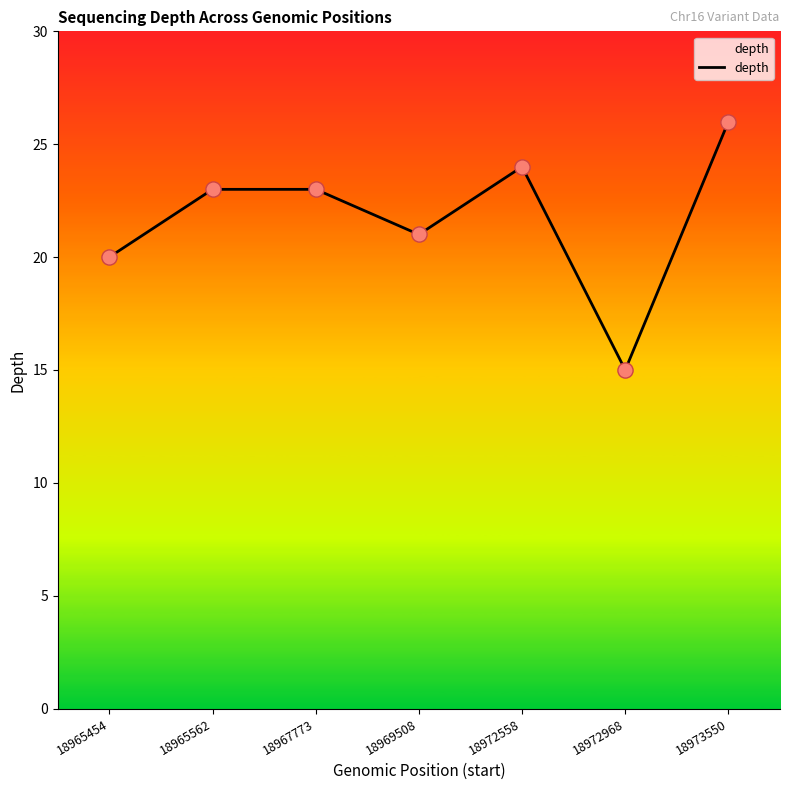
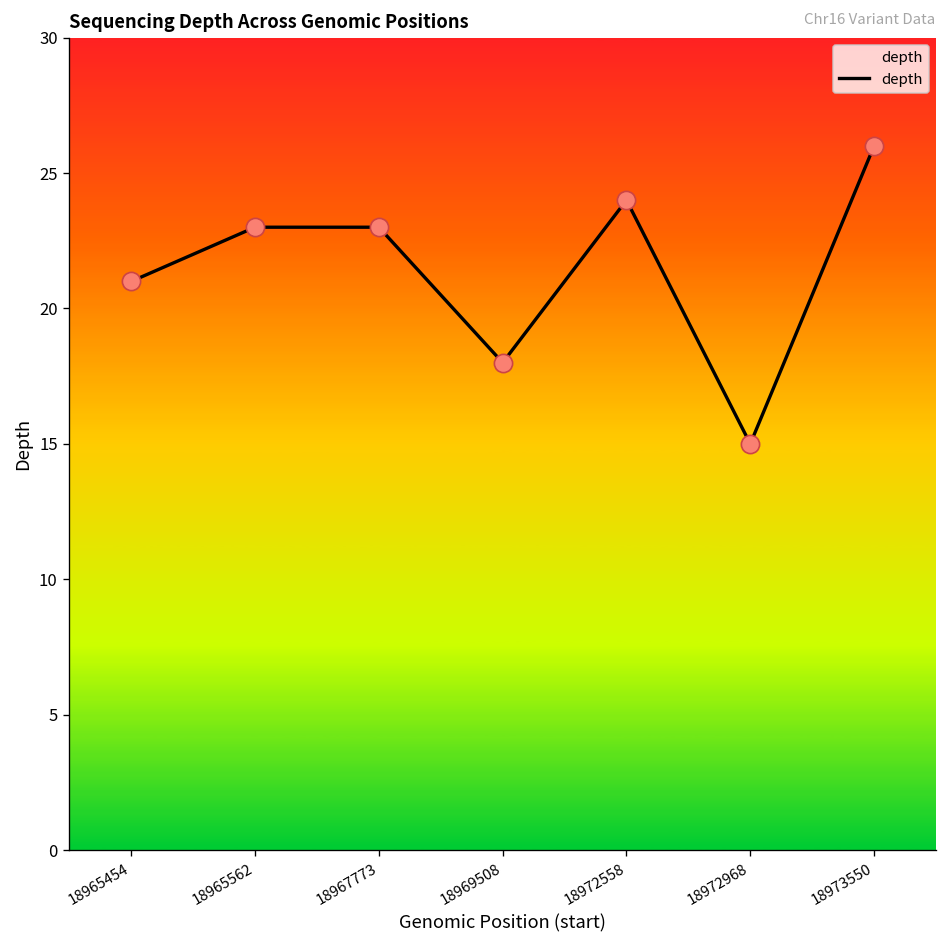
  {
-   "18965454": 20,
+   "18965454": 21,
    "18965562": 23,
    "18967773": 23,
-   "18969508": 21,
+   "18969508": 18,
    "18972558": 24,
    "18972968": 15,
    "18973550": 26
  }
